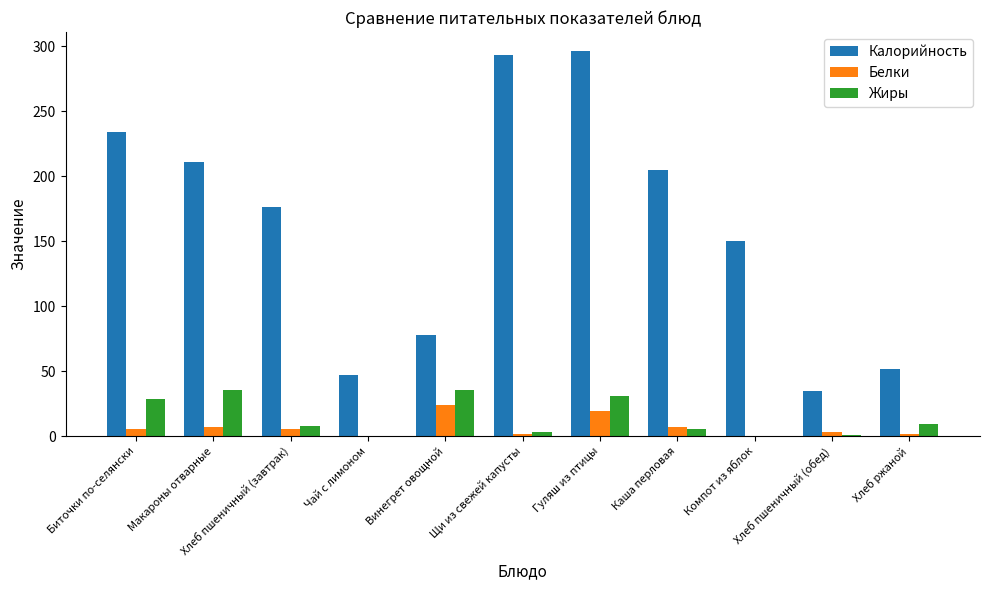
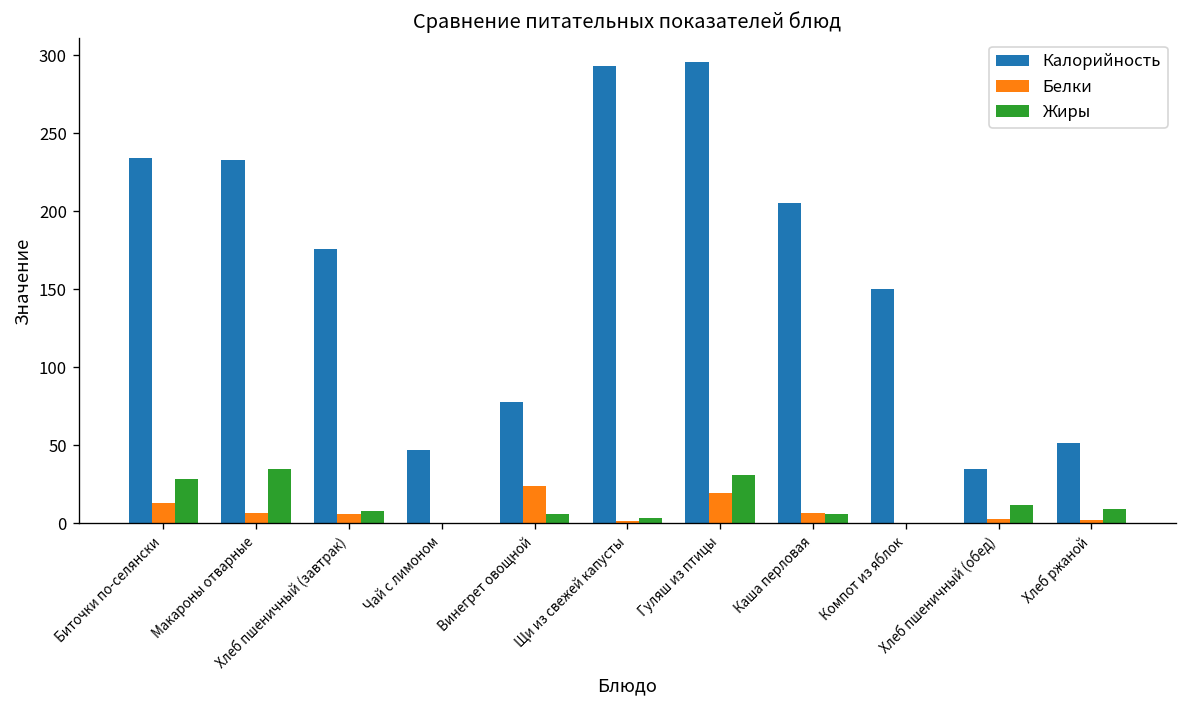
  {
    "Калорийность": {
      "Биточки по-селянски": 234,
-     "Макароны отварные": 211,
+     "Макароны отварные": 233,
      "Хлеб пшеничный (завтрак)": 176,
      "Чай с лимоном": 47,
      "Винегрет овощной": 78,
      "Щи из свежей капусты": 293,
      "Гуляш из птицы": 296,
      "Каша перловая": 205,
      "Компот из яблок": 150,
      "Хлеб пшеничный (обед)": 35,
      "Хлеб ржаной": 51
    },
    "Белки": {
-     "Биточки по-селянски": 5,
+     "Биточки по-селянски": 13,
      "Макароны отварные": 7,
      "Хлеб пшеничный (завтрак)": 6,
      "Винегрет овощной": 24,
      "Гуляш из птицы": 19,
      "Каша перловая": 7,
      "Хлеб пшеничный (обед)": 3,
      "Хлеб ржаной": 2
    },
    "Жиры": {
      "Биточки по-селянски": 28,
      "Макароны отварные": 35,
      "Хлеб пшеничный (завтрак)": 8,
-     "Винегрет овощной": 36,
+     "Винегрет овощной": 6,
      "Щи из свежей капусты": 3,
      "Гуляш из птицы": 31,
      "Каша перловая": 6,
-     "Хлеб пшеничный (обед)": 1,
+     "Хлеб пшеничный (обед)": 12,
      "Хлеб ржаной": 9
    }
  }
